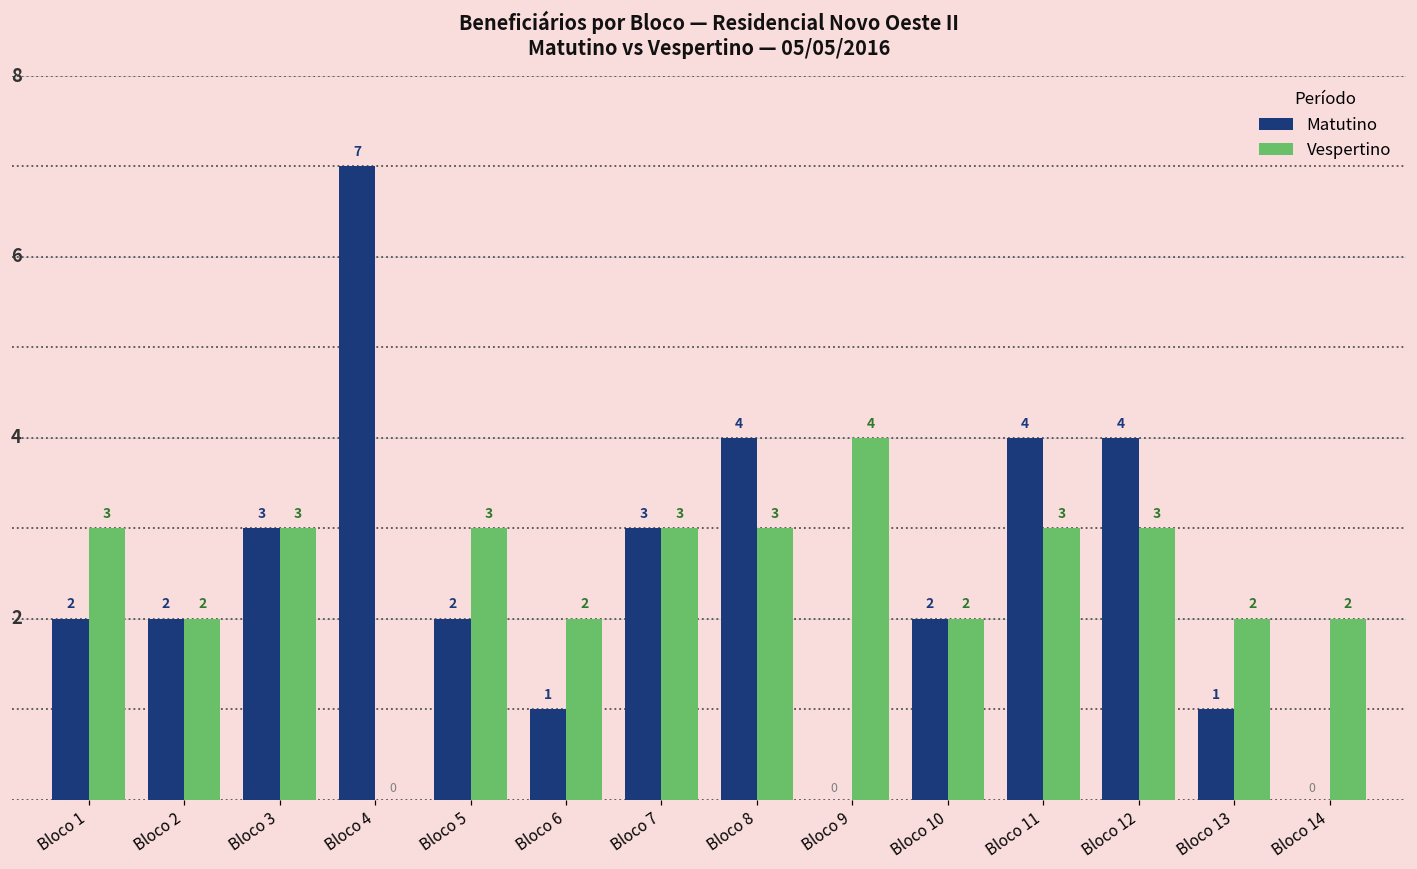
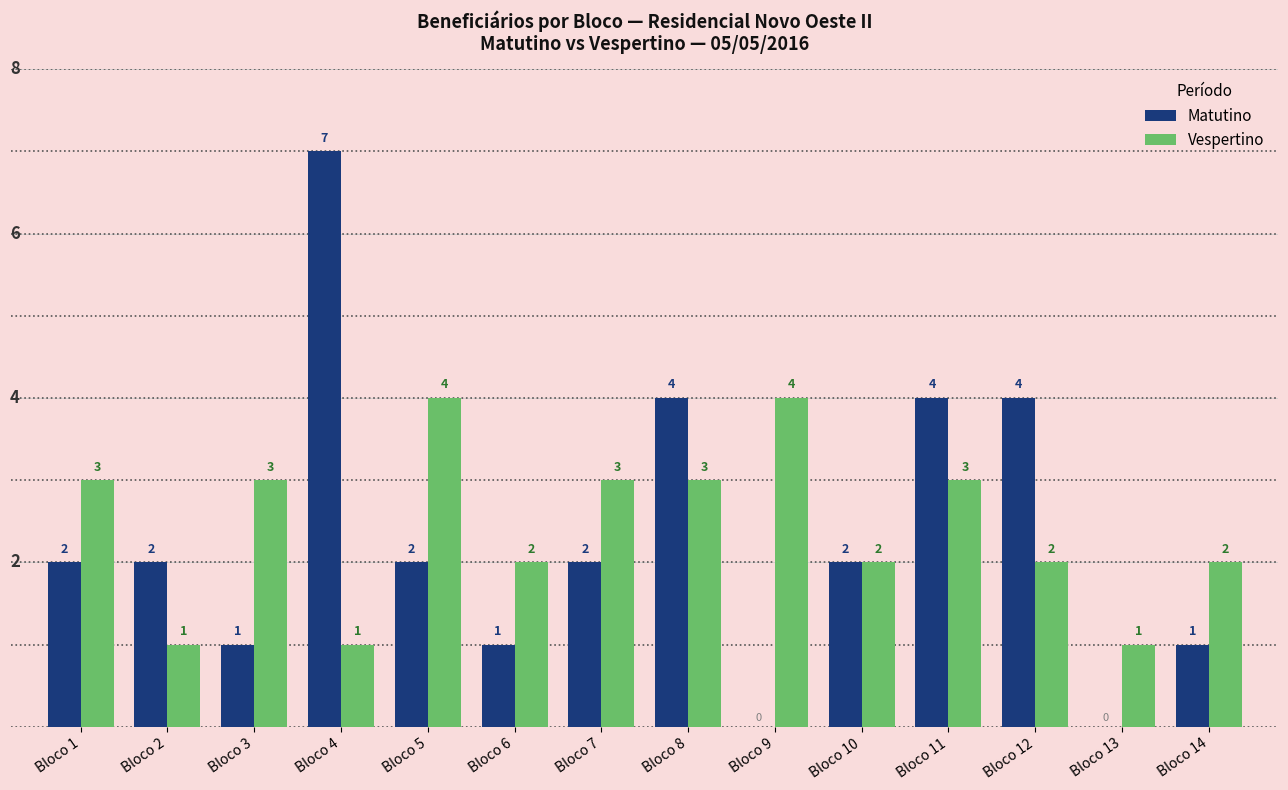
  {
    "Matutino": {
      "Bloco 1": 2,
      "Bloco 2": 2,
-     "Bloco 3": 3,
+     "Bloco 3": 1,
      "Bloco 4": 7,
      "Bloco 5": 2,
      "Bloco 6": 1,
-     "Bloco 7": 3,
+     "Bloco 7": 2,
      "Bloco 8": 4,
      "Bloco 9": 0,
      "Bloco 10": 2,
      "Bloco 11": 4,
      "Bloco 12": 4,
-     "Bloco 13": 1,
-     "Bloco 14": 0
+     "Bloco 13": 0,
+     "Bloco 14": 1
    },
    "Vespertino": {
      "Bloco 1": 3,
-     "Bloco 2": 2,
+     "Bloco 2": 1,
      "Bloco 3": 3,
-     "Bloco 4": 0,
-     "Bloco 5": 3,
+     "Bloco 4": 1,
+     "Bloco 5": 4,
      "Bloco 6": 2,
      "Bloco 7": 3,
      "Bloco 8": 3,
      "Bloco 9": 4,
      "Bloco 10": 2,
      "Bloco 11": 3,
-     "Bloco 12": 3,
-     "Bloco 13": 2,
+     "Bloco 12": 2,
+     "Bloco 13": 1,
      "Bloco 14": 2
    }
  }
